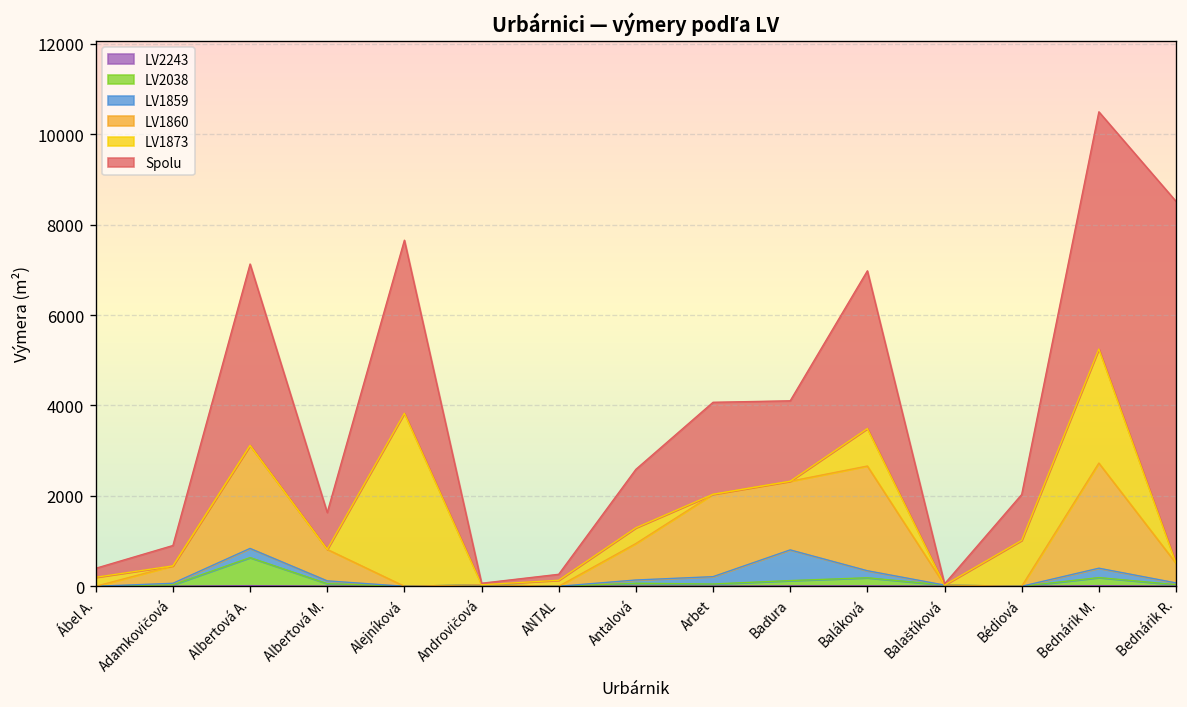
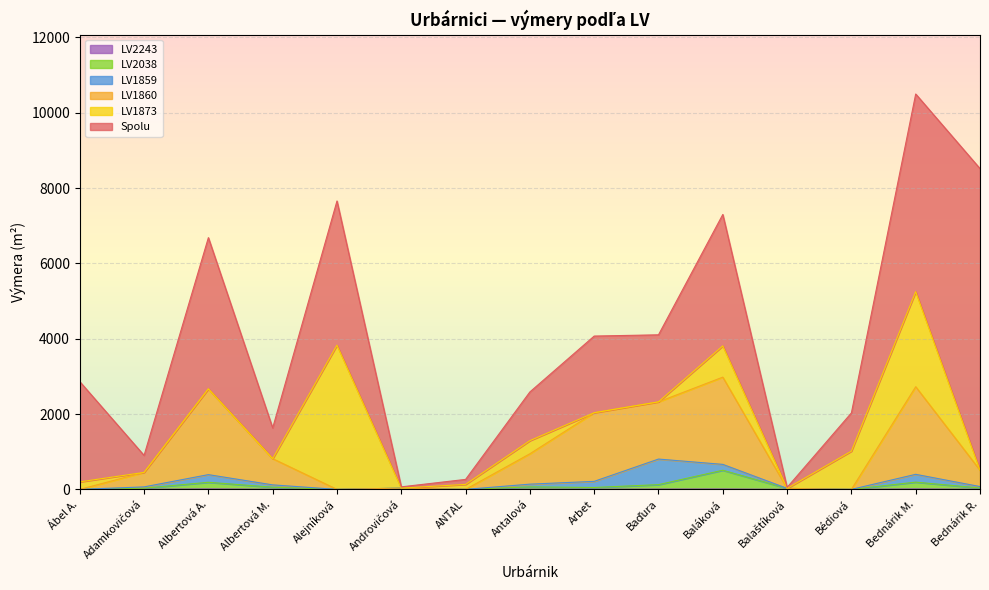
  {
    "LV2243": {
      "Albertová A.": 0,
      "Baďura": 0,
      "Baláková": 0,
      "Bednárik M.": 0
    },
    "LV2038": {
-     "Albertová A.": 600,
+     "Albertová A.": 200,
      "Baďura": 100,
-     "Baláková": 200,
+     "Baláková": 500,
      "Bednárik M.": 200
    },
    "LV1859": {
      "Albertová A.": 200,
      "Antalová": 100,
      "Arbet": 200,
      "Baďura": 700,
      "Baláková": 200,
      "Bednárik M.": 200
    },
    "Spolu": {
-     "Ábel A.": 200,
+     "Ábel A.": 2700,
      "Adamkovičová": 500,
      "Albertová A.": 4000,
      "Albertová M.": 800,
      "Alejníková": 3800,
      "ANTAL": 100,
      "Antalová": 1300,
      "Arbet": 2000,
      "Baďura": 1800,
      "Baláková": 3500,
      "Bédiová": 1000,
      "Bednárik M.": 5200,
      "Bednárik R.": 8000
    }
  }
